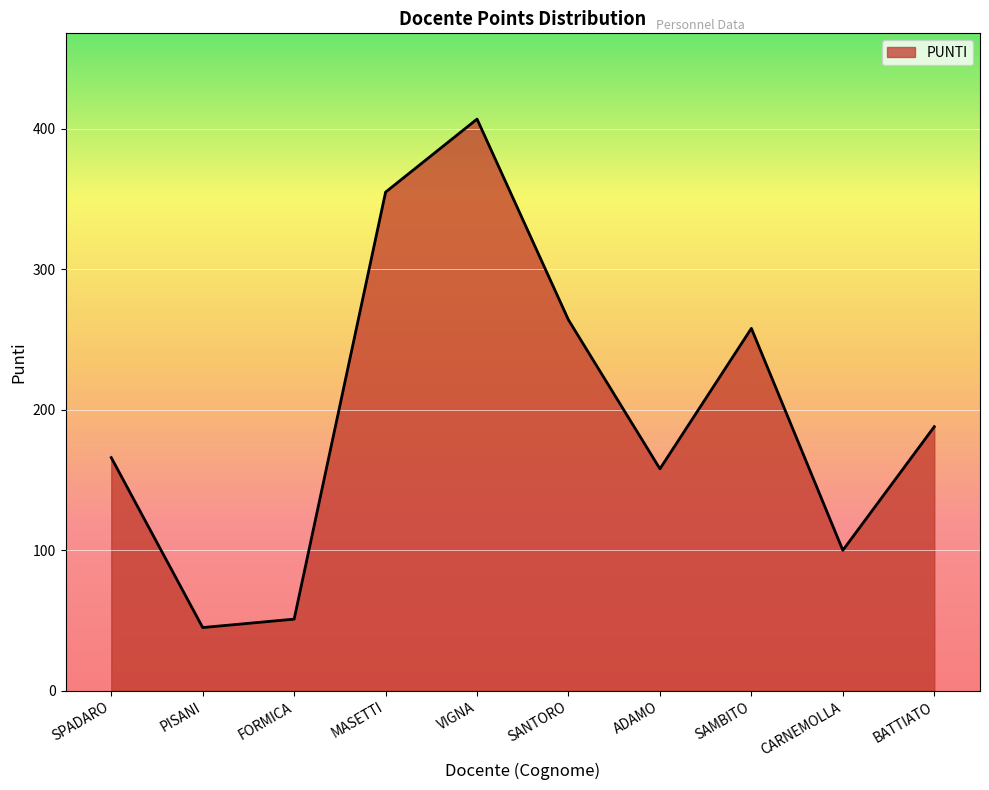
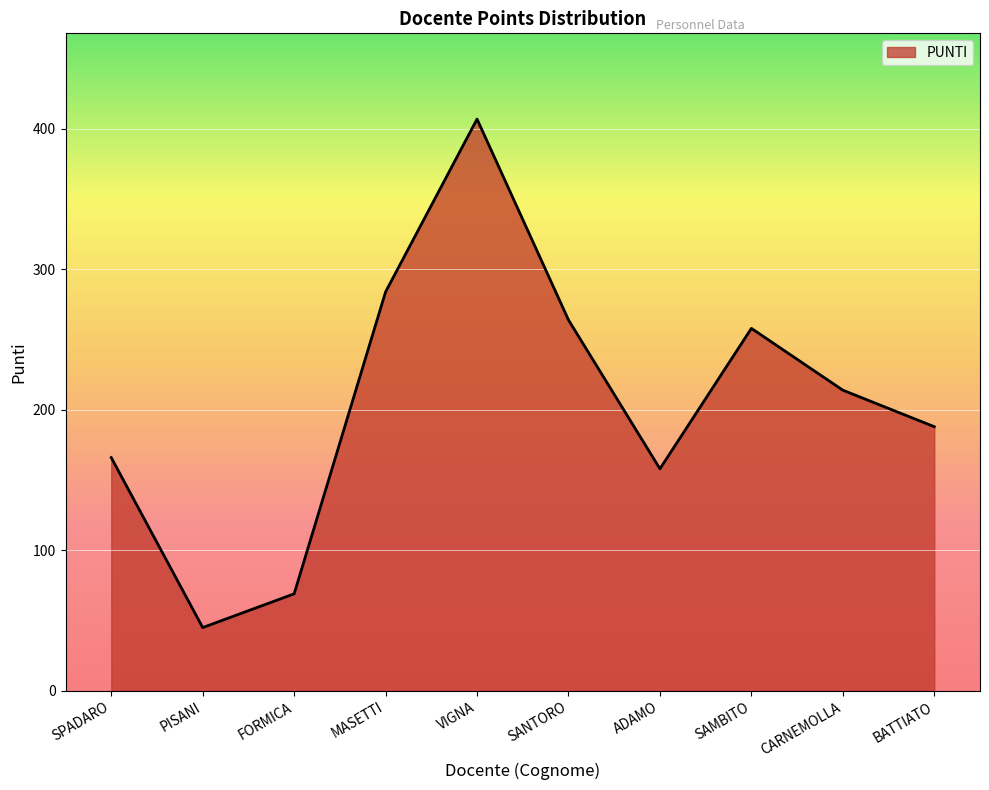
  {
    "SPADARO": 166,
    "PISANI": 45,
-   "FORMICA": 51,
-   "MASETTI": 355,
+   "FORMICA": 69,
+   "MASETTI": 284,
    "VIGNA": 407,
    "SANTORO": 264,
    "ADAMO": 158,
    "SAMBITO": 258,
-   "CARNEMOLLA": 100,
+   "CARNEMOLLA": 214,
    "BATTIATO": 188
  }
